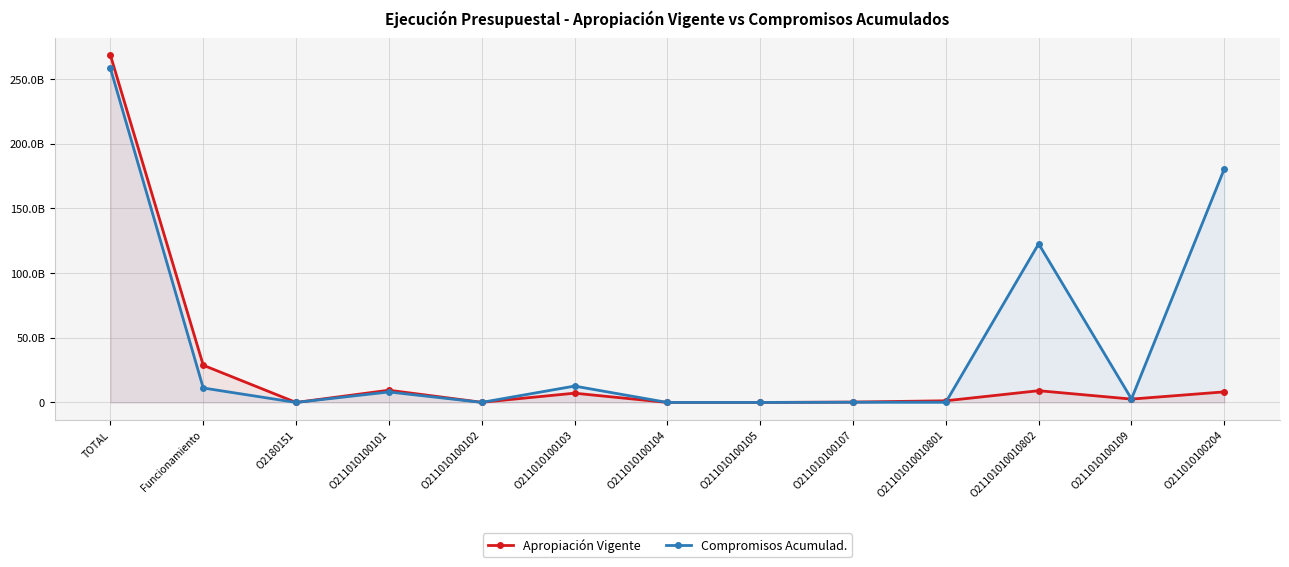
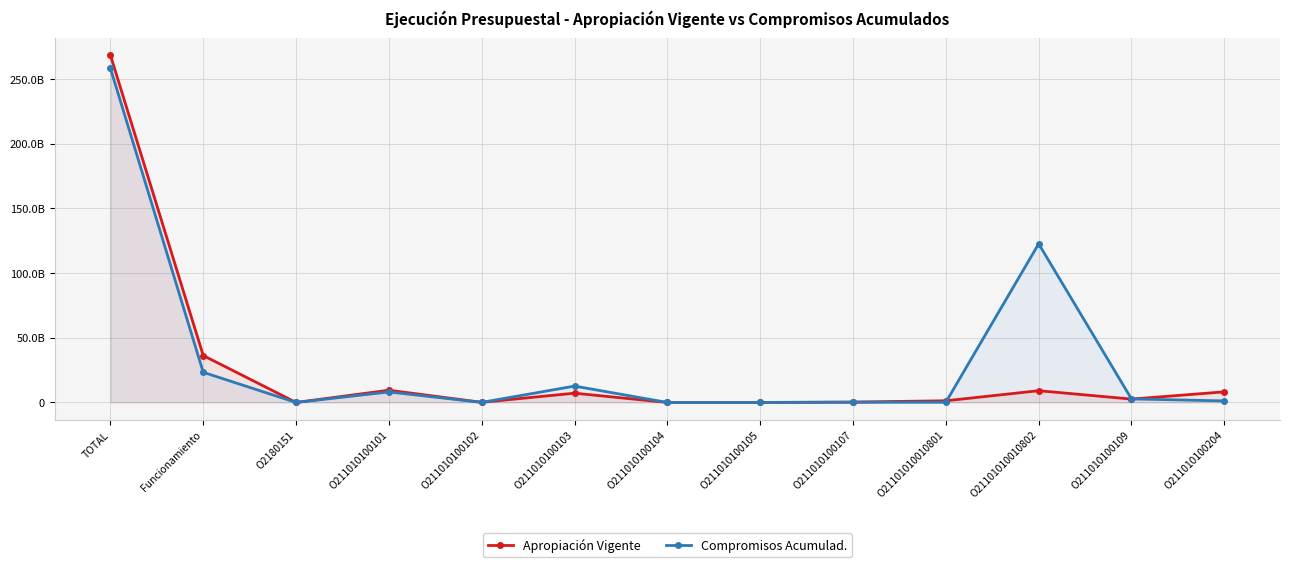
  {
    "Apropiación Vigente": {
      "TOTAL": 268000000000,
-     "Funcionamiento": 29000000000,
+     "Funcionamiento": 36000000000,
      "O211010100103": 7000000000,
      "O21101010010802": 9000000000,
      "O211010100204": 8000000000
    },
    "Compromisos Acumulad.": {
      "TOTAL": 258000000000,
-     "Funcionamiento": 11000000000,
+     "Funcionamiento": 23000000000,
      "O211010100103": 13000000000,
      "O21101010010802": 123000000000,
-     "O211010100204": 181000000000
+     "O211010100204": 1000000000
    }
  }
